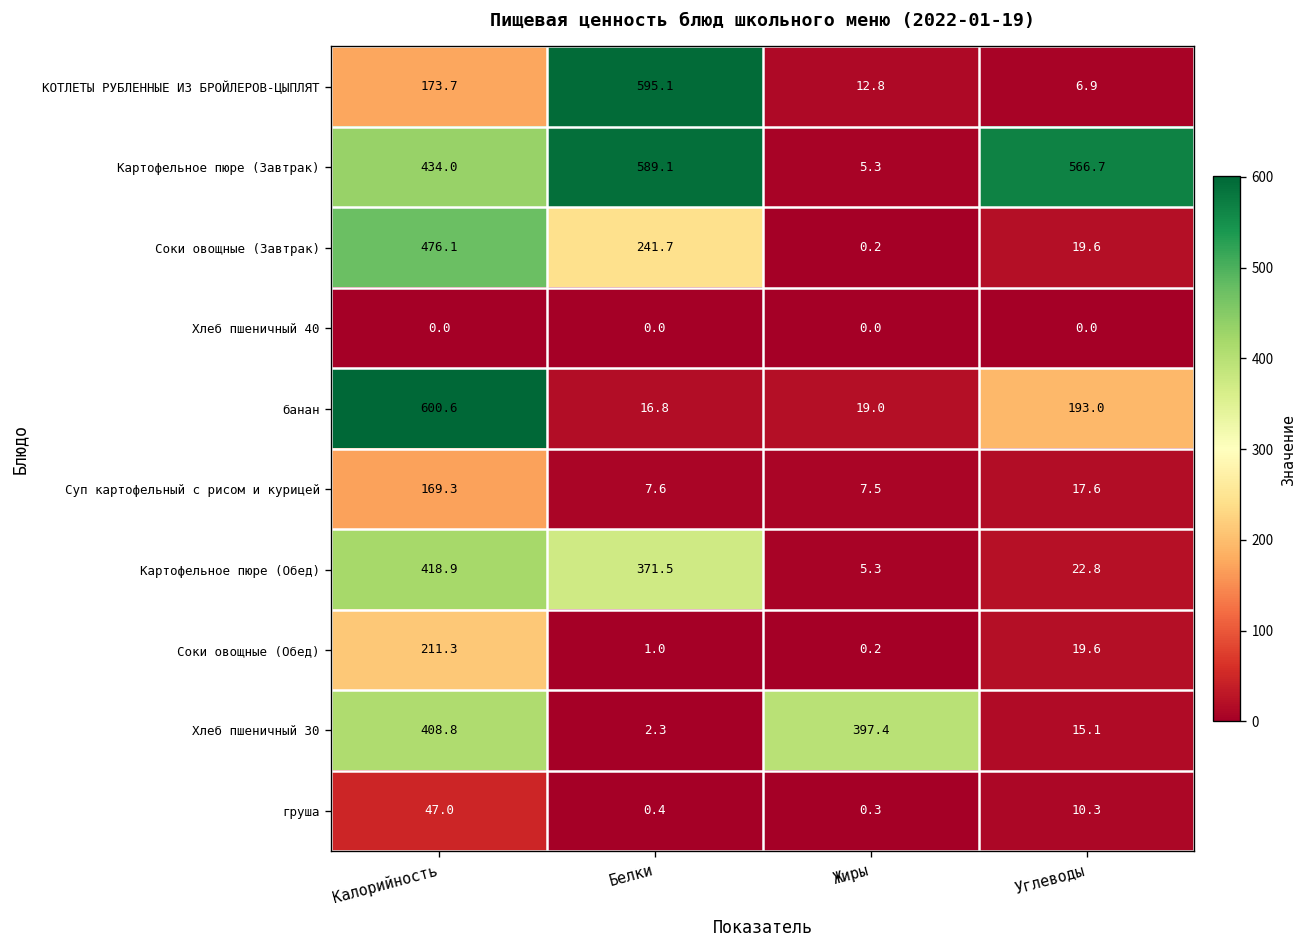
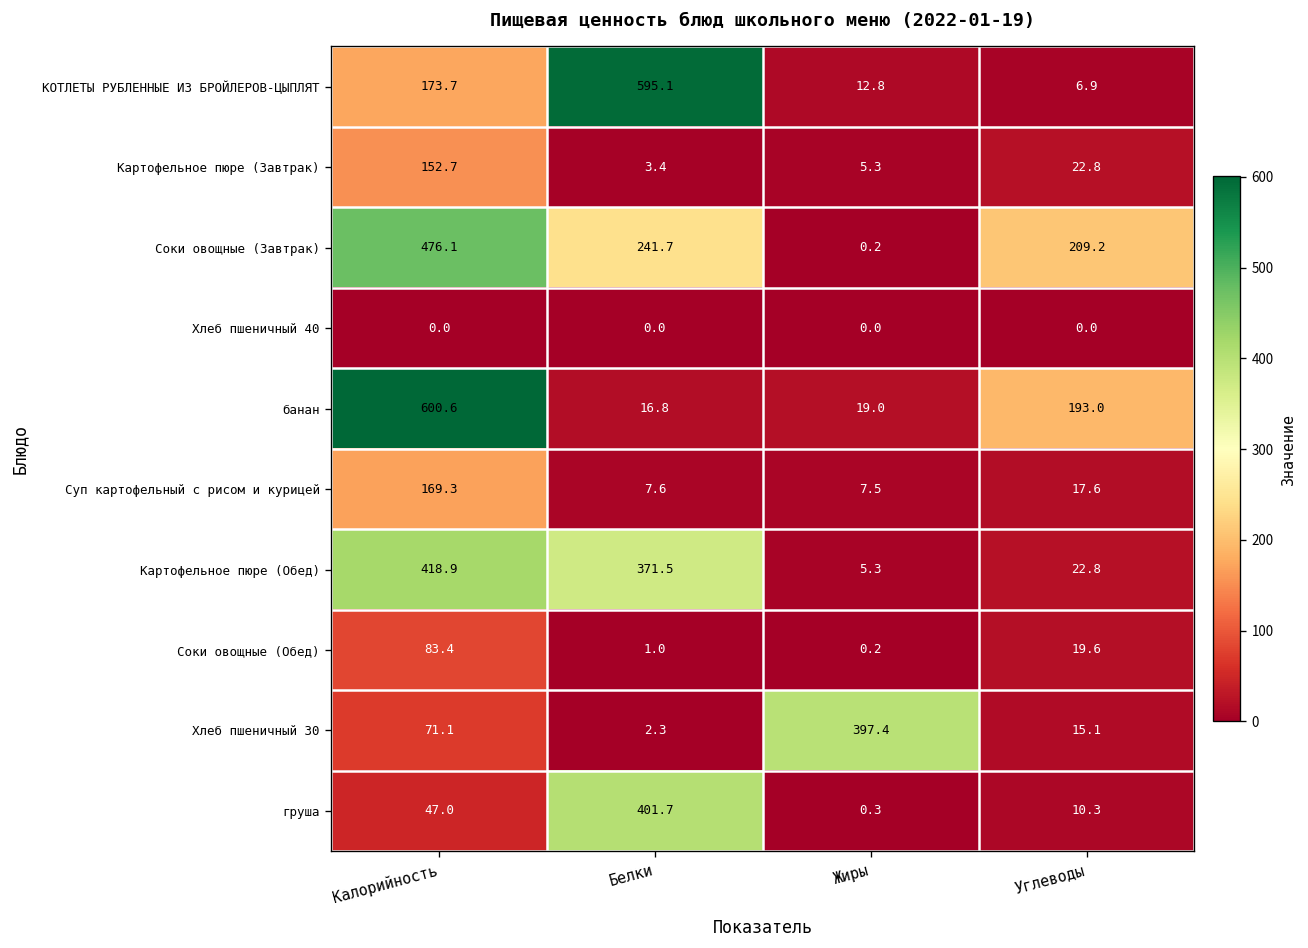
  {
    "КОТЛЕТЫ РУБЛЕННЫЕ ИЗ БРОЙЛЕРОВ-ЦЫПЛЯТ": {
      "Калорийность": 173.7,
      "Белки": 595.1,
      "Жиры": 12.8,
      "Углеводы": 6.9
    },
    "Картофельное пюре (Завтрак)": {
-     "Калорийность": 434.0,
-     "Белки": 589.1,
+     "Калорийность": 152.7,
+     "Белки": 3.4,
      "Жиры": 5.3,
-     "Углеводы": 566.7
+     "Углеводы": 22.8
    },
    "Соки овощные (Завтрак)": {
      "Калорийность": 476.1,
      "Белки": 241.7,
      "Жиры": 0.2,
-     "Углеводы": 19.6
+     "Углеводы": 209.2
    },
    "Хлеб пшеничный 40": {
      "Калорийность": 0.0,
      "Белки": 0.0,
      "Жиры": 0.0,
      "Углеводы": 0.0
    },
    "банан": {
      "Калорийность": 600.6,
      "Белки": 16.8,
      "Жиры": 19.0,
      "Углеводы": 193.0
    },
    "Суп картофельный с рисом и курицей": {
      "Калорийность": 169.3,
      "Белки": 7.6,
      "Жиры": 7.5,
      "Углеводы": 17.6
    },
    "Картофельное пюре (Обед)": {
      "Калорийность": 418.9,
      "Белки": 371.5,
      "Жиры": 5.3,
      "Углеводы": 22.8
    },
    "Соки овощные (Обед)": {
-     "Калорийность": 211.3,
+     "Калорийность": 83.4,
      "Белки": 1.0,
      "Жиры": 0.2,
      "Углеводы": 19.6
    },
    "Хлеб пшеничный 30": {
-     "Калорийность": 408.8,
+     "Калорийность": 71.1,
      "Белки": 2.3,
      "Жиры": 397.4,
      "Углеводы": 15.1
    },
    "груша": {
      "Калорийность": 47.0,
-     "Белки": 0.4,
+     "Белки": 401.7,
      "Жиры": 0.3,
      "Углеводы": 10.3
    }
  }
